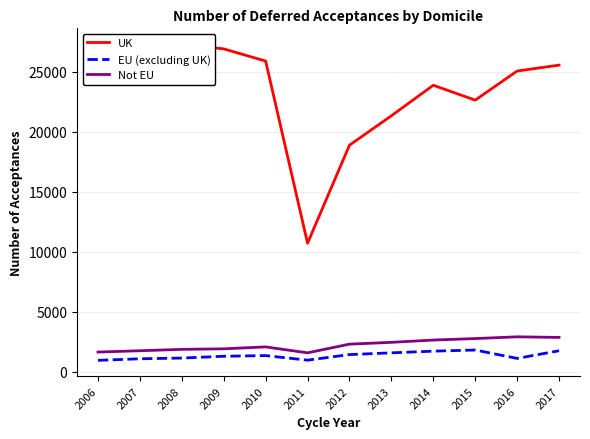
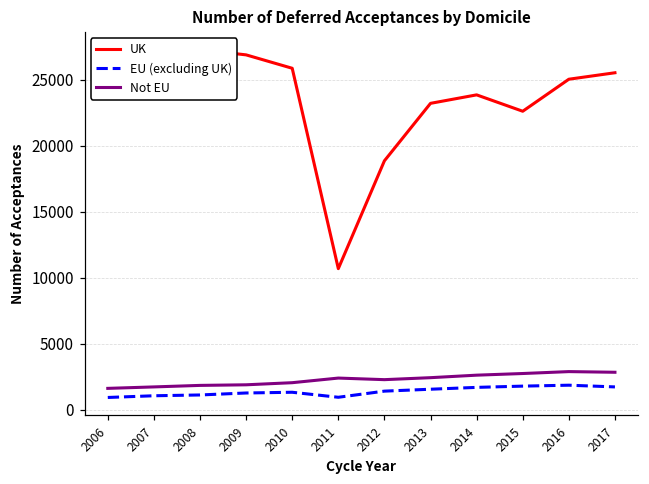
  {
    "UK": {
      "2009": 26900,
      "2010": 25900,
      "2011": 10700,
      "2012": 18900,
-     "2013": 21300,
+     "2013": 23200,
      "2014": 23900,
      "2015": 22600,
      "2016": 25100,
      "2017": 25500
    },
    "EU (excluding UK)": {
      "2006": 900,
      "2007": 1100,
      "2008": 1100,
      "2009": 1300,
      "2010": 1300,
      "2011": 1000,
      "2012": 1400,
      "2013": 1600,
      "2014": 1700,
      "2015": 1800,
-     "2016": 1100,
+     "2016": 1900,
      "2017": 1700
    },
    "Not EU": {
      "2006": 1600,
      "2007": 1700,
      "2008": 1900,
      "2009": 1900,
      "2010": 2100,
-     "2011": 1600,
+     "2011": 2400,
      "2012": 2300,
      "2013": 2400,
      "2014": 2600,
      "2015": 2800,
      "2016": 2900,
      "2017": 2900
    }
  }
